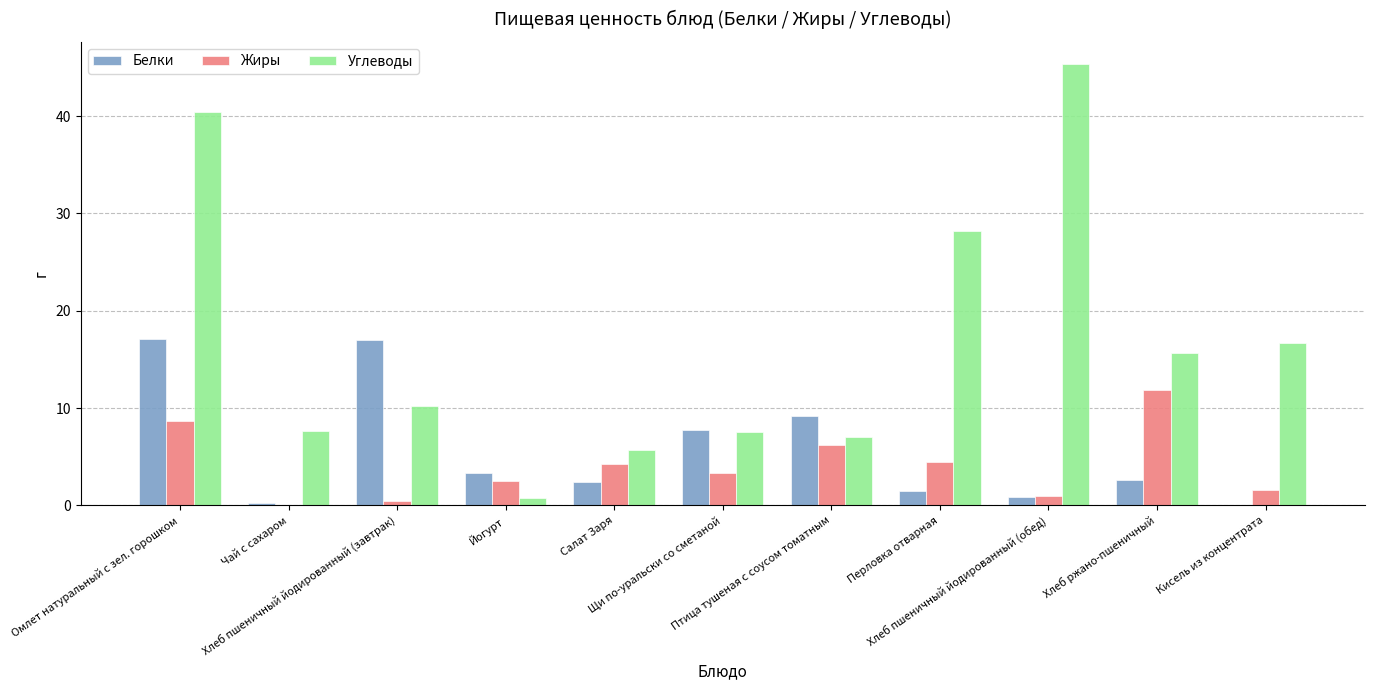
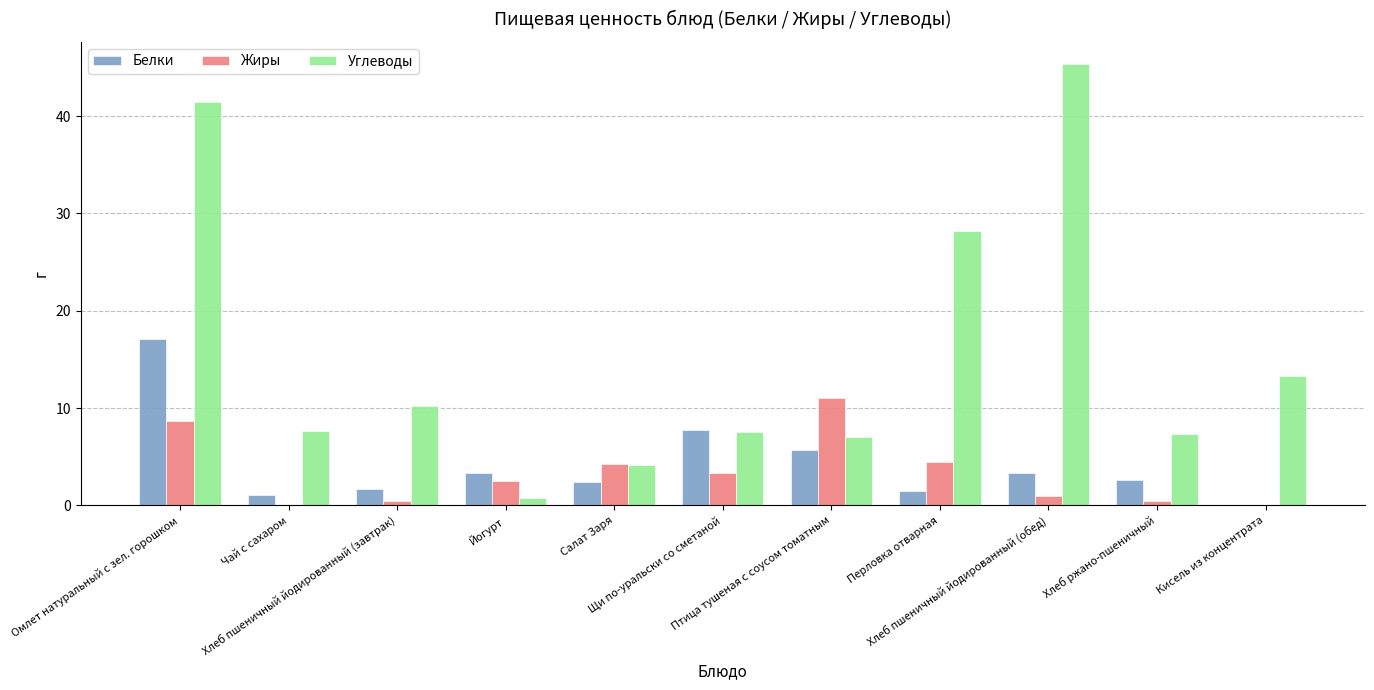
  {
    "Белки": {
      "Омлет натуральный с зел. горошком": 17,
-     "Чай с сахаром": 0,
-     "Хлеб пшеничный йодированный (завтрак)": 17,
+     "Чай с сахаром": 1,
+     "Хлеб пшеничный йодированный (завтрак)": 2,
      "Йогурт": 3,
      "Салат Заря": 2,
      "Щи по-уральски со сметаной": 8,
-     "Птица тушеная с соусом томатным": 9,
+     "Птица тушеная с соусом томатным": 6,
      "Перловка отварная": 1,
-     "Хлеб пшеничный йодированный (обед)": 1,
+     "Хлеб пшеничный йодированный (обед)": 3,
      "Хлеб ржано-пшеничный": 3,
      "Кисель из концентрата": 0
    },
    "Жиры": {
      "Омлет натуральный с зел. горошком": 9,
      "Чай с сахаром": 0,
      "Хлеб пшеничный йодированный (завтрак)": 0,
      "Йогурт": 2,
      "Салат Заря": 4,
      "Щи по-уральски со сметаной": 3,
-     "Птица тушеная с соусом томатным": 6,
+     "Птица тушеная с соусом томатным": 11,
      "Перловка отварная": 4,
      "Хлеб пшеничный йодированный (обед)": 1,
-     "Хлеб ржано-пшеничный": 12,
-     "Кисель из концентрата": 2
+     "Хлеб ржано-пшеничный": 1,
+     "Кисель из концентрата": 0
    },
    "Углеводы": {
-     "Омлет натуральный с зел. горошком": 40,
+     "Омлет натуральный с зел. горошком": 41,
      "Чай с сахаром": 8,
      "Хлеб пшеничный йодированный (завтрак)": 10,
      "Йогурт": 1,
-     "Салат Заря": 6,
+     "Салат Заря": 4,
      "Щи по-уральски со сметаной": 8,
      "Птица тушеная с соусом томатным": 7,
      "Перловка отварная": 28,
      "Хлеб пшеничный йодированный (обед)": 45,
-     "Хлеб ржано-пшеничный": 16,
-     "Кисель из концентрата": 17
+     "Хлеб ржано-пшеничный": 7,
+     "Кисель из концентрата": 13
    }
  }
